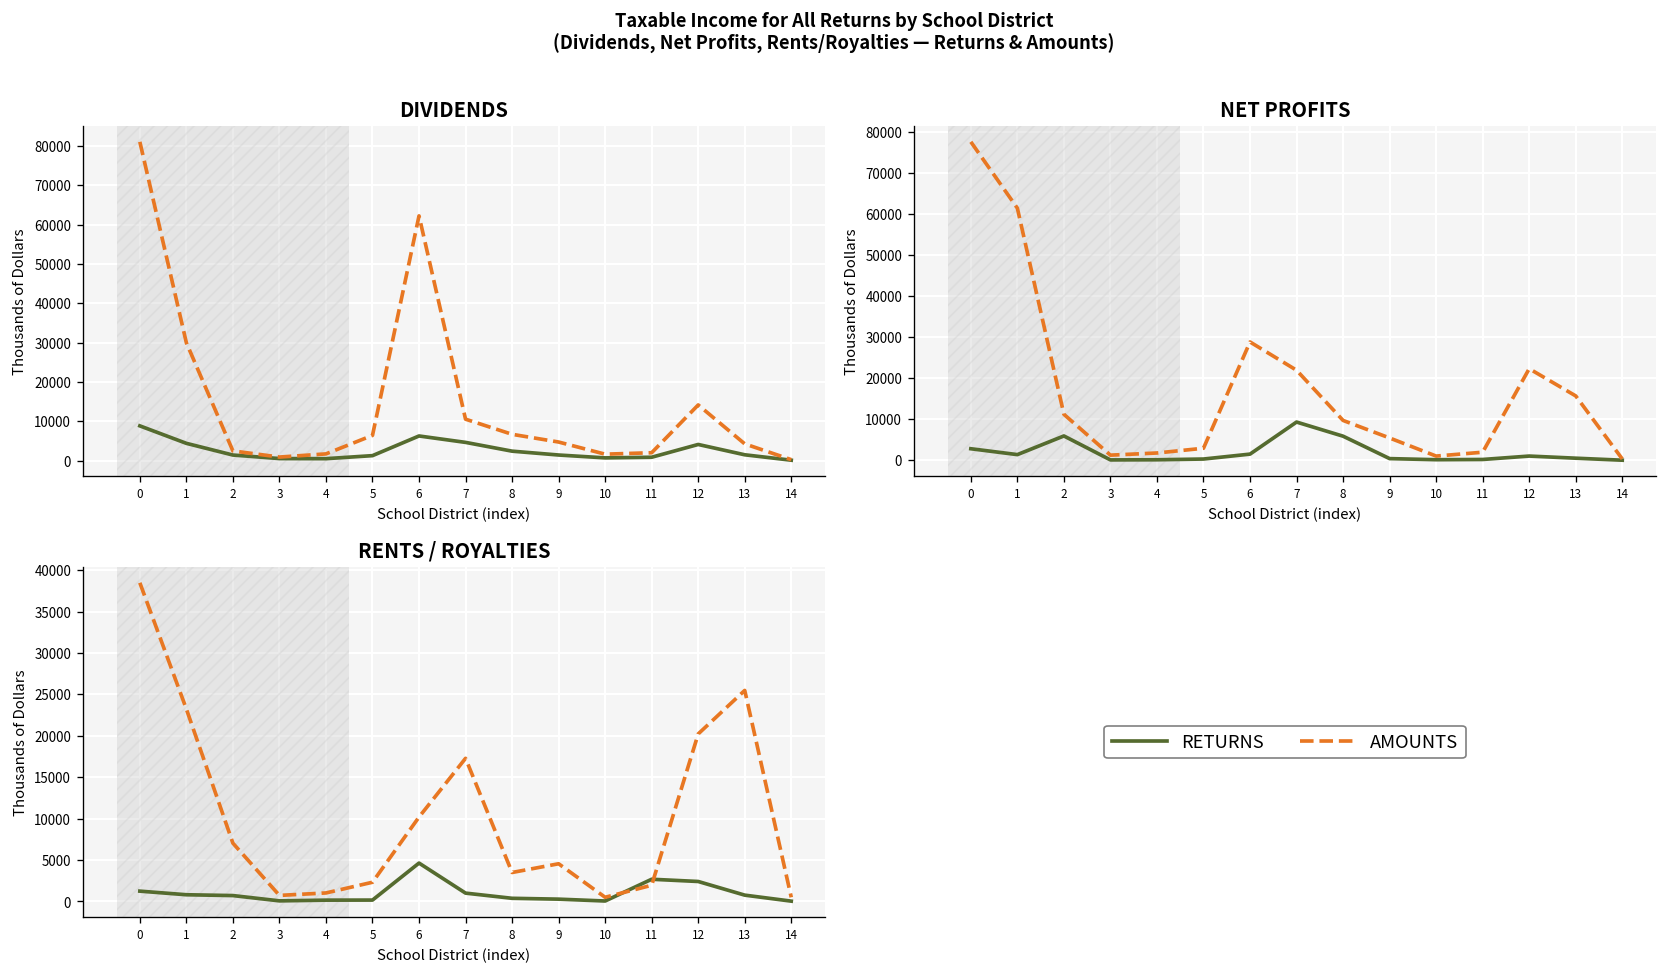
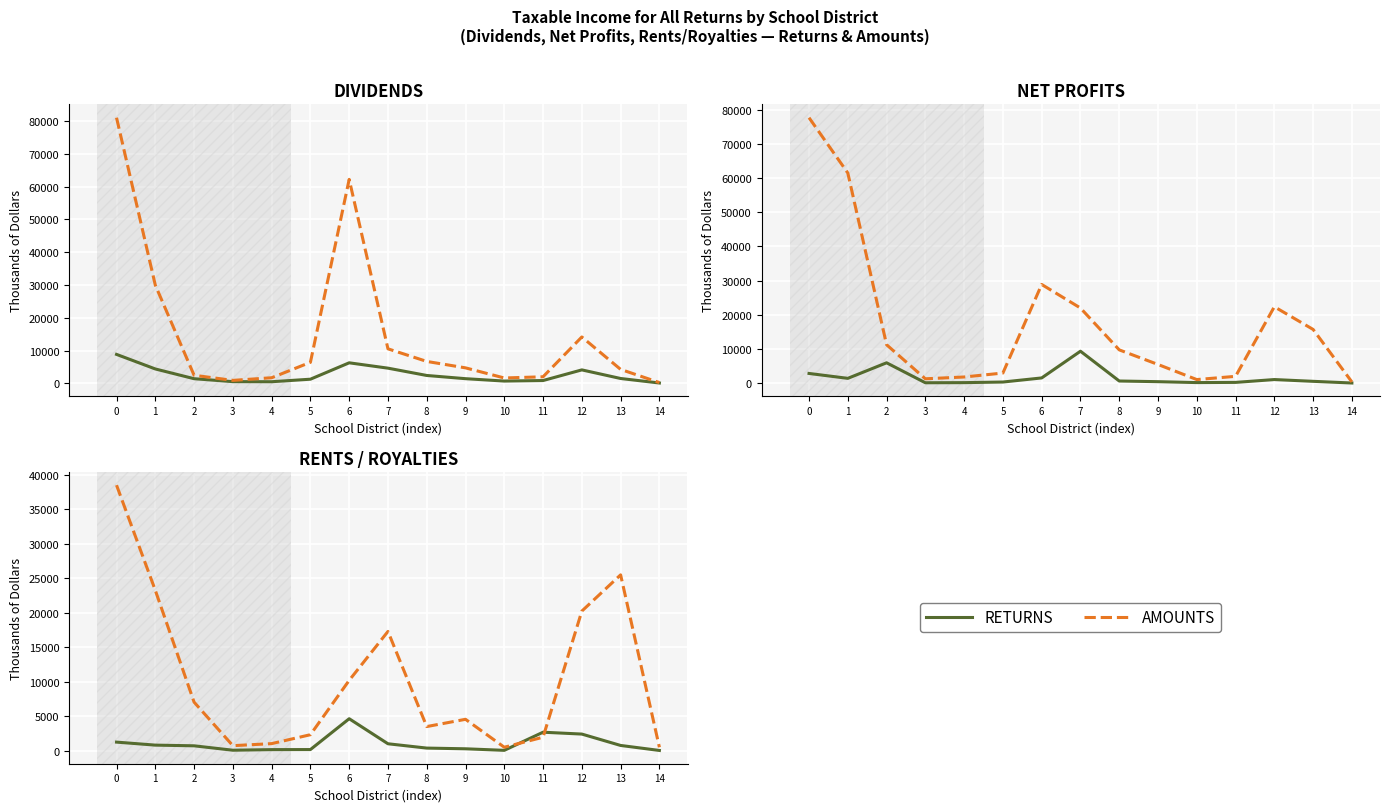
  {
    "DIVIDENDS": {
      "RETURNS": {
        "0": 9000,
        "1": 4000,
        "2": 1000,
        "4": 1000,
        "5": 1000,
        "6": 6000,
        "7": 5000,
        "8": 2000,
        "9": 1000,
        "10": 1000,
        "11": 1000,
        "12": 4000,
        "13": 1000
      },
      "AMOUNTS": {
        "0": 81000,
        "1": 30000,
        "2": 2000,
        "4": 2000,
        "5": 6000,
        "6": 62000,
        "7": 11000,
        "8": 7000,
        "9": 5000,
        "10": 2000,
        "11": 2000,
        "12": 14000,
        "13": 4000
      }
    },
    "NET PROFITS": {
      "RETURNS": {
        "0": 3000,
        "1": 1000,
        "2": 6000,
        "3": 0,
        "4": 0,
        "5": 0,
        "6": 2000,
        "7": 9000,
-       "8": 6000,
+       "8": 1000,
        "9": 0,
        "10": 0,
        "11": 0,
        "12": 1000,
        "13": 1000
      },
      "AMOUNTS": {
        "0": 78000,
        "1": 62000,
        "2": 11000,
        "3": 1000,
        "4": 2000,
        "5": 3000,
        "6": 29000,
        "7": 22000,
        "8": 10000,
        "9": 5000,
        "10": 1000,
        "11": 2000,
        "12": 22000,
        "13": 16000
      }
    },
    "RENTS / ROYALTIES": {
      "RETURNS": {
        "0": 1000,
        "1": 1000,
        "2": 1000,
        "3": 0,
        "4": 0,
        "5": 0,
        "6": 5000,
        "7": 1000,
        "8": 0,
        "9": 0,
        "10": 0,
        "11": 3000,
        "12": 2000,
        "13": 1000,
        "14": 0
      },
      "AMOUNTS": {
        "0": 38000,
        "1": 23000,
        "2": 7000,
        "3": 1000,
        "4": 1000,
        "5": 2000,
        "6": 10000,
        "7": 17000,
        "8": 4000,
        "9": 5000,
        "10": 1000,
        "11": 2000,
        "12": 20000,
        "13": 25000,
        "14": 1000
      }
    }
  }
